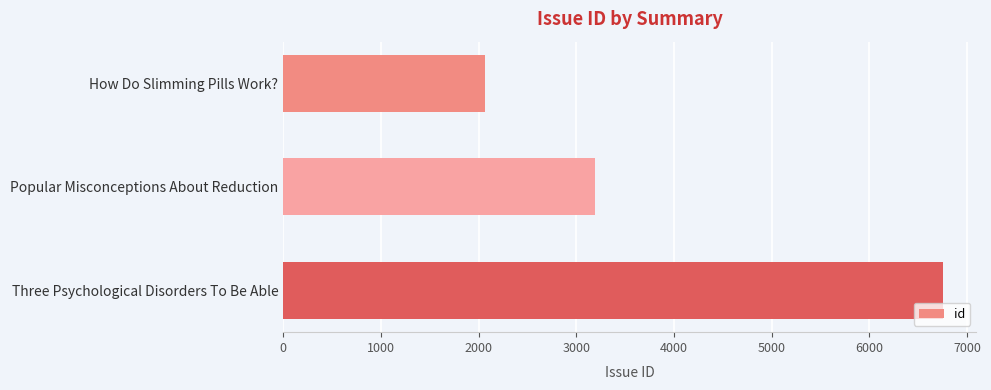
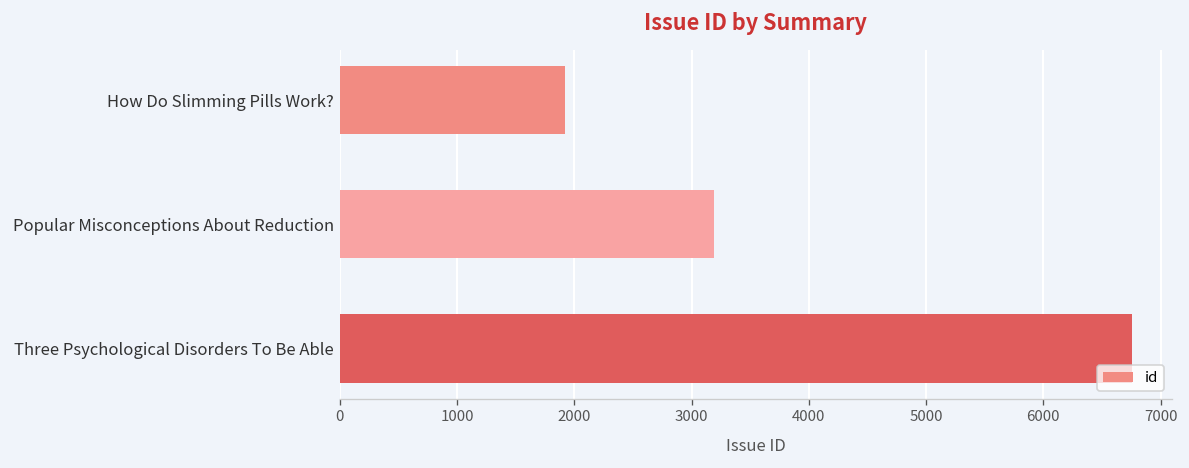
  {
-   "How Do Slimming Pills Work?": 2100,
+   "How Do Slimming Pills Work?": 1900,
    "Popular Misconceptions About Reduction": 3200,
    "Three Psychological Disorders To Be Able": 6800
  }
